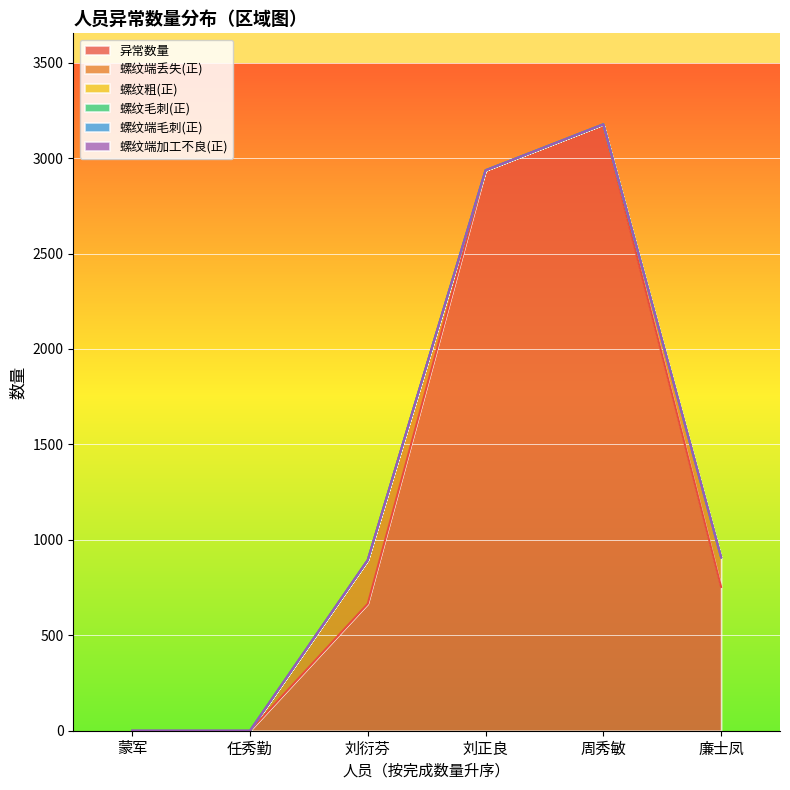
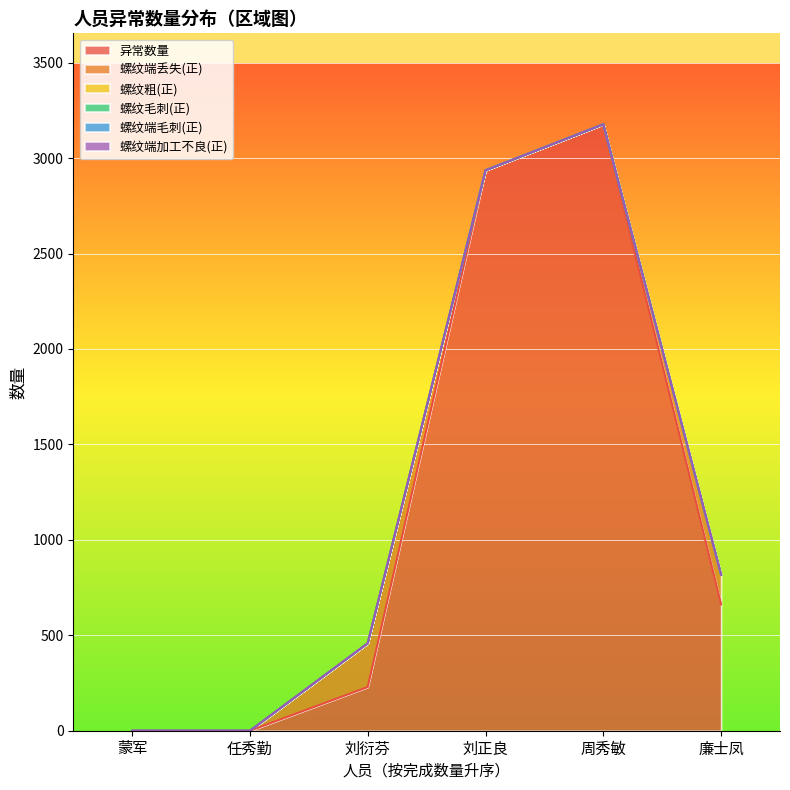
  {
    "异常数量": {
-     "刘衍芬": 670,
-     "廉士凤": 750
+     "刘衍芬": 230,
+     "廉士凤": 660
    }
  }
